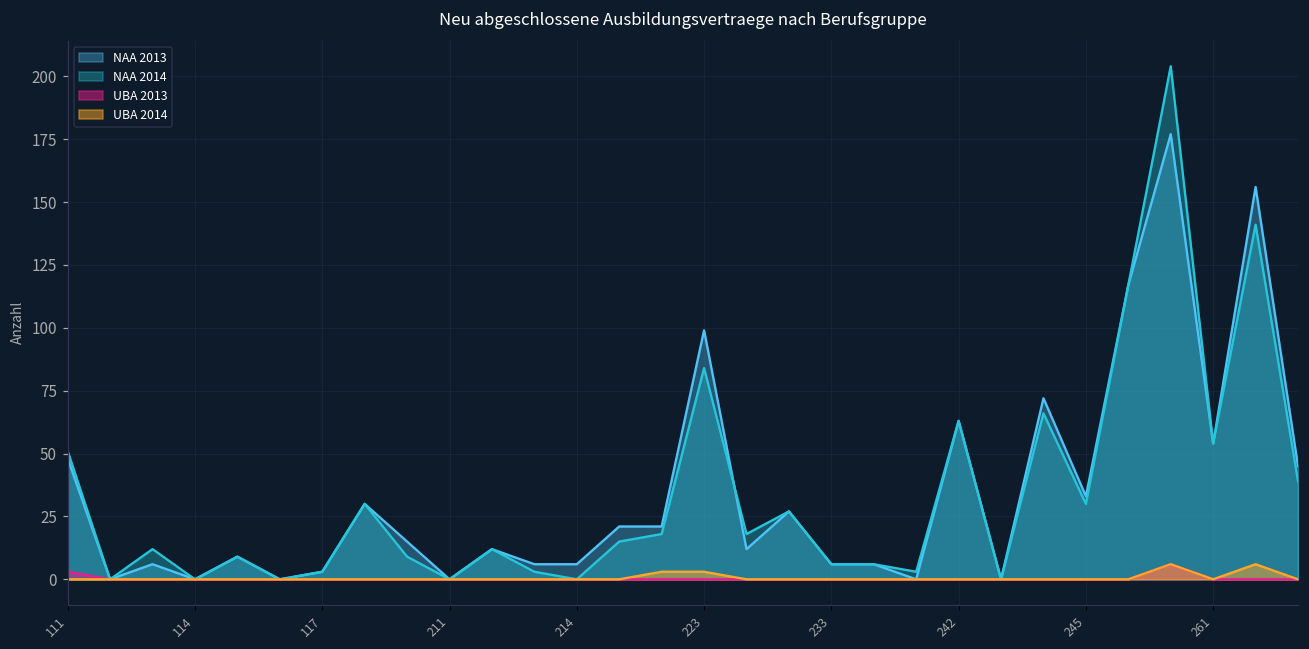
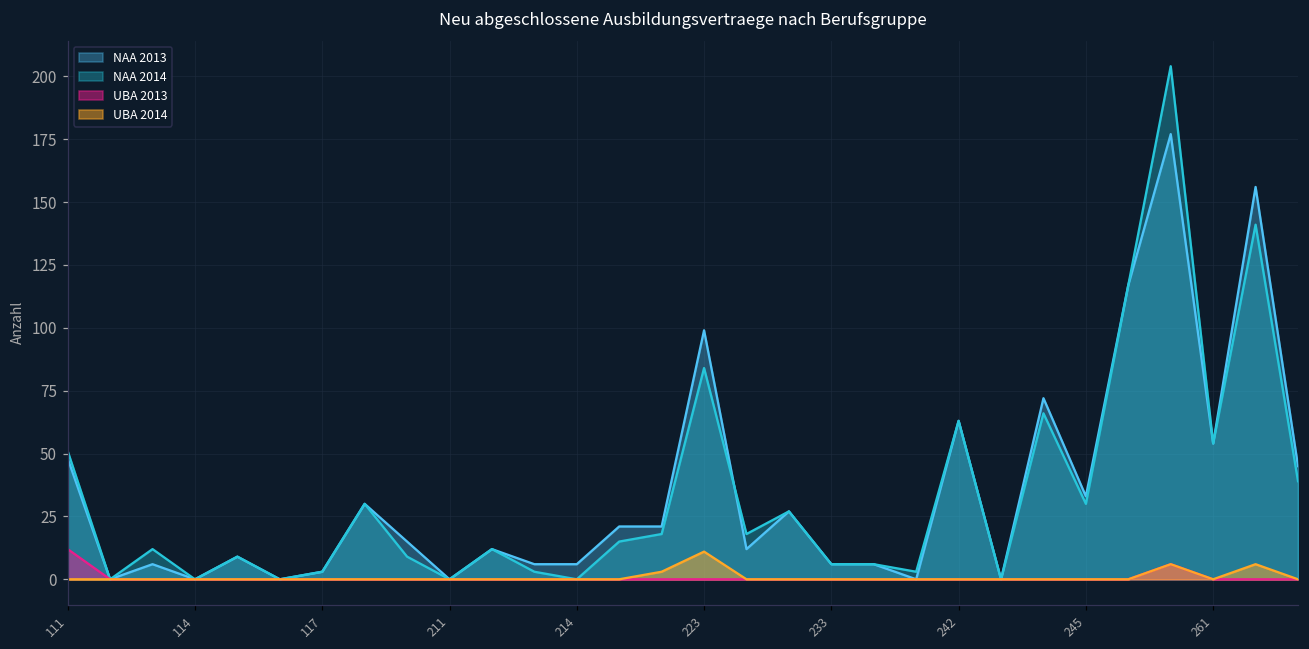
  {
    "UBA 2013": {
-     "111": 3,
+     "111": 12,
      "223": 0
    },
    "UBA 2014": {
      "111": 0,
-     "223": 3
+     "223": 11
    }
  }
